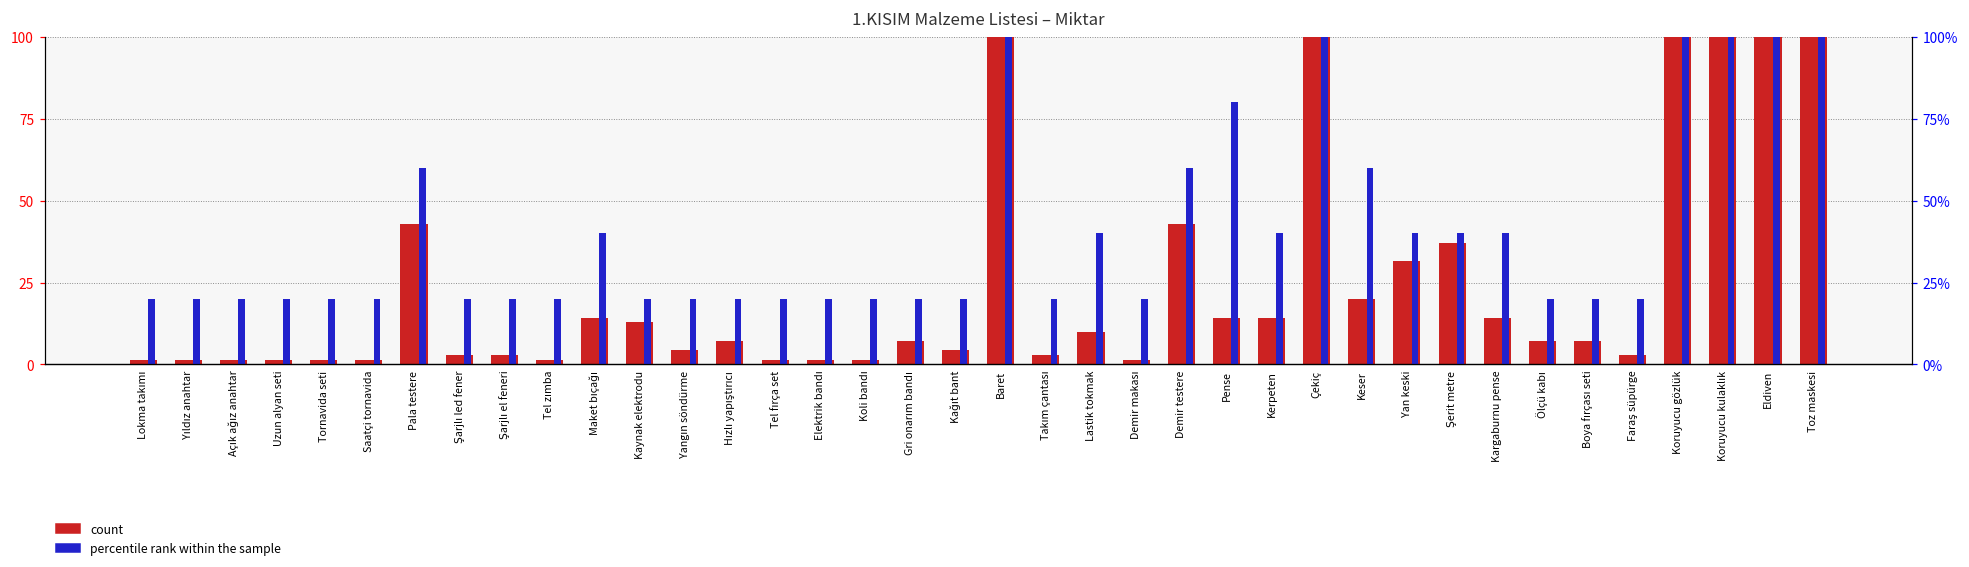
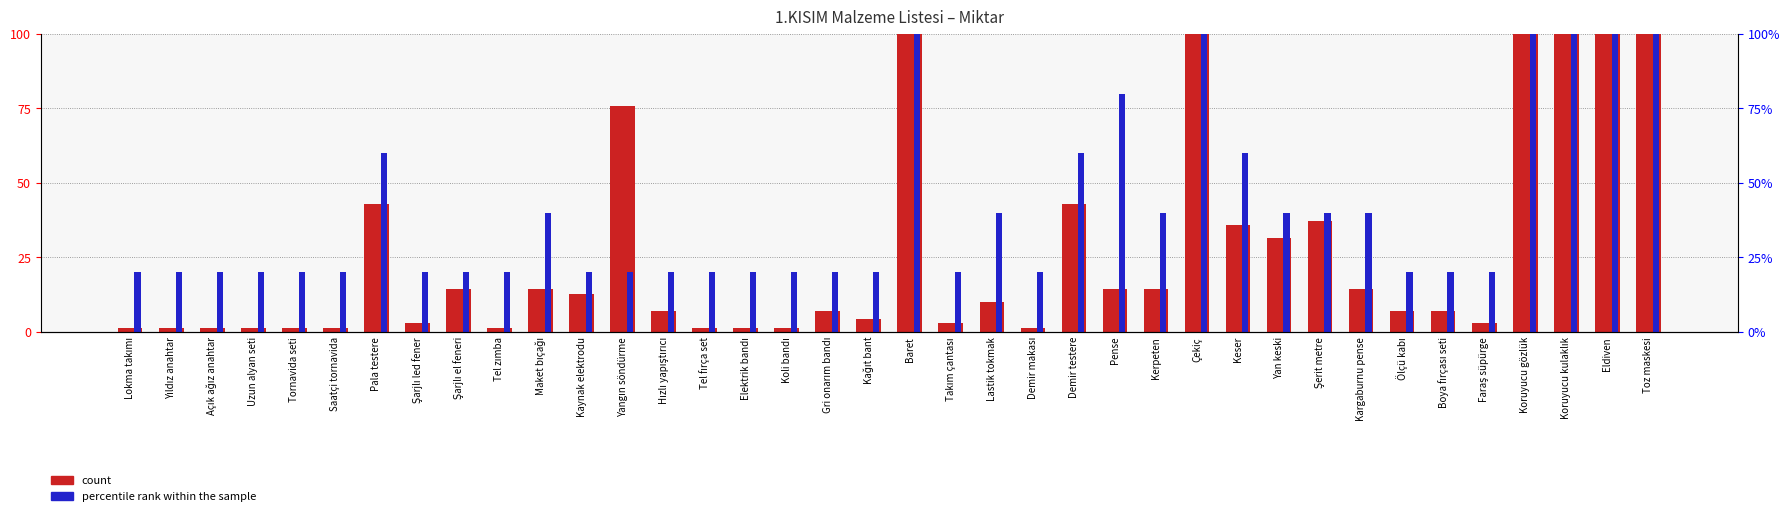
  {
    "count": {
      "Lokma takımı": 1,
      "Yıldız anahtar": 1,
      "Açık ağız anahtar": 1,
      "Uzun alyan seti": 1,
      "Tornavida seti": 1,
      "Saatçi tornavida": 1,
      "Pala testere": 43,
      "Şarjlı led fener": 3,
-     "Şarjlı el feneri": 3,
+     "Şarjlı el feneri": 14,
      "Tel zımba": 1,
      "Maket bıçağı": 14,
      "Kaynak elektrodu": 13,
-     "Yangın söndürme": 4,
+     "Yangın söndürme": 76,
      "Hızlı yapıştırıcı": 7,
      "Tel fırça set": 1,
      "Elektrik bandı": 1,
      "Koli bandı": 1,
      "Gri onarım bandı": 7,
      "Kağıt bant": 4,
      "Baret": 100,
      "Takım çantası": 3,
      "Lastik tokmak": 10,
      "Demir makası": 1,
      "Demir testere": 43,
      "Pense": 14,
      "Kerpeten": 14,
      "Çekiç": 100,
-     "Keser": 20,
+     "Keser": 36,
      "Yan keski": 31,
      "Şerit metre": 37,
      "Kargaburnu pense": 14,
      "Ölçü kabı": 7,
      "Boya fırçası seti": 7,
      "Faraş süpürge": 3,
      "Koruyucu gözlük": 100,
      "Koruyucu kulaklık": 100,
      "Eldiven": 100,
      "Toz maskesi": 100
    },
    "percentile rank within the sample": {
      "Lokma takımı": 20,
      "Yıldız anahtar": 20,
      "Açık ağız anahtar": 20,
      "Uzun alyan seti": 20,
      "Tornavida seti": 20,
      "Saatçi tornavida": 20,
      "Pala testere": 60,
      "Şarjlı led fener": 20,
      "Şarjlı el feneri": 20,
      "Tel zımba": 20,
      "Maket bıçağı": 40,
      "Kaynak elektrodu": 20,
      "Hızlı yapıştırıcı": 20,
      "Tel fırça set": 20,
      "Elektrik bandı": 20,
      "Koli bandı": 20,
      "Gri onarım bandı": 20,
      "Kağıt bant": 20,
      "Baret": 100,
      "Takım çantası": 20,
      "Lastik tokmak": 40,
      "Demir makası": 20,
      "Demir testere": 60,
      "Pense": 80,
      "Kerpeten": 40,
      "Çekiç": 100,
      "Keser": 60,
      "Yan keski": 40,
      "Şerit metre": 40,
      "Kargaburnu pense": 40,
      "Ölçü kabı": 20,
      "Boya fırçası seti": 20,
      "Faraş süpürge": 20,
      "Koruyucu gözlük": 100,
      "Koruyucu kulaklık": 100,
      "Eldiven": 100,
      "Toz maskesi": 100
    }
  }
